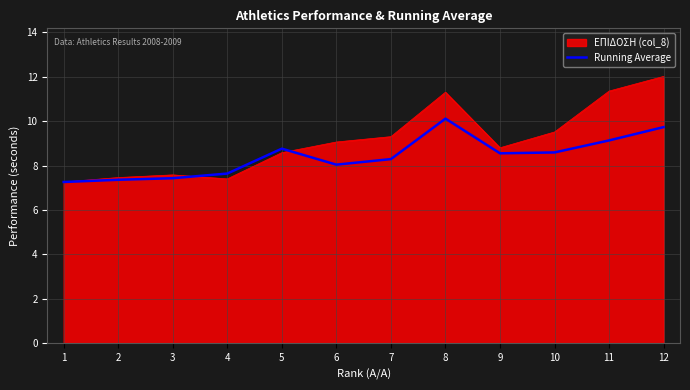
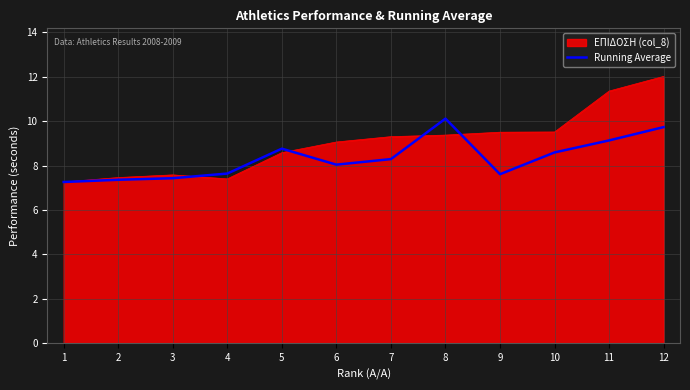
  {
    "ΕΠΙΔΟΣΗ (col_8)": {
      "3": 7.6,
      "4": 7.4,
      "5": 8.6,
      "6": 9.1,
      "7": 9.3,
-     "8": 11.3,
-     "9": 8.8,
+     "8": 9.4,
+     "9": 9.5,
      "10": 9.5,
      "11": 11.4,
      "12": 12.0
    },
    "Running Average": {
      "3": 7.4,
      "4": 7.6,
      "5": 8.8,
      "6": 8.0,
      "7": 8.3,
      "8": 10.1,
-     "9": 8.6,
+     "9": 7.6,
      "10": 8.6,
      "11": 9.1,
      "12": 9.7
    }
  }
